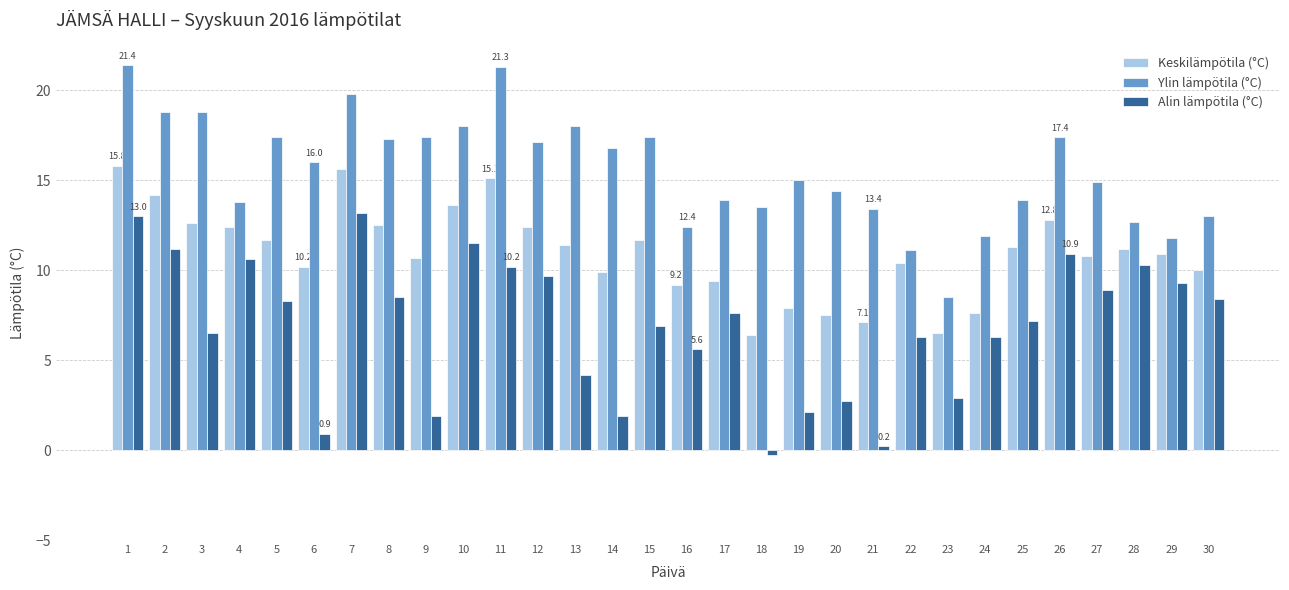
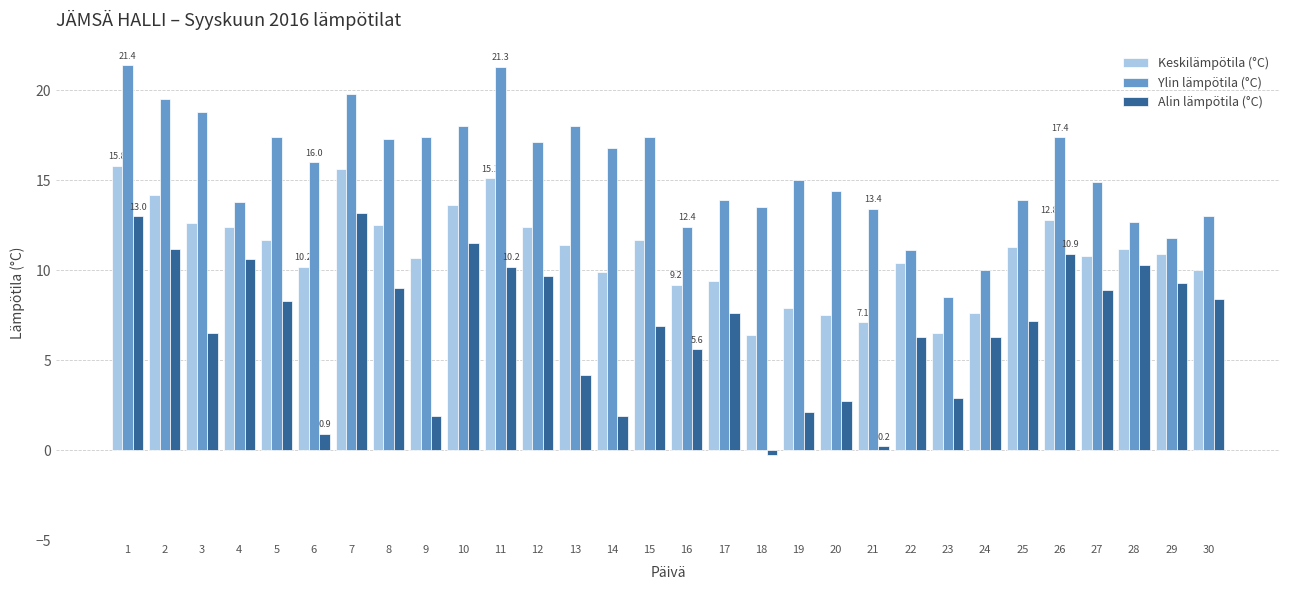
  {
    "Keskilämpötila (°C)": {
      "1": 15.8,
      "6": 10.2,
      "11": 15.1,
      "16": 9.2,
      "21": 7.1,
      "26": 12.8
    },
    "Ylin lämpötila (°C)": {
-     "2": 18.8,
+     "2": 19.5,
      "3": 18.8,
      "4": 13.8,
      "5": 17.4,
      "7": 19.8,
      "8": 17.3,
      "9": 17.4,
      "10": 18.0,
      "12": 17.1,
      "13": 18.0,
      "14": 16.8,
      "15": 17.4,
      "17": 13.9,
      "18": 13.5,
      "19": 15.0,
      "20": 14.4,
      "22": 11.1,
      "23": 8.5,
-     "24": 11.9,
+     "24": 10.0,
      "25": 13.9,
      "27": 14.9,
      "28": 12.7,
      "29": 11.8,
      "30": 13.0
    },
    "Alin lämpötila (°C)": {
      "2": 11.2,
      "3": 6.5,
      "4": 10.6,
      "5": 8.3,
      "7": 13.2,
-     "8": 8.5,
+     "8": 9.0,
      "9": 1.9,
      "10": 11.5,
      "12": 9.7,
      "13": 4.2,
      "14": 1.9,
      "15": 6.9,
      "17": 7.6,
      "18": -0.3,
      "19": 2.1,
      "20": 2.7,
      "22": 6.3,
      "23": 2.9,
      "24": 6.3,
      "25": 7.2,
      "27": 8.9,
      "28": 10.3,
      "29": 9.3,
      "30": 8.4
    }
  }
